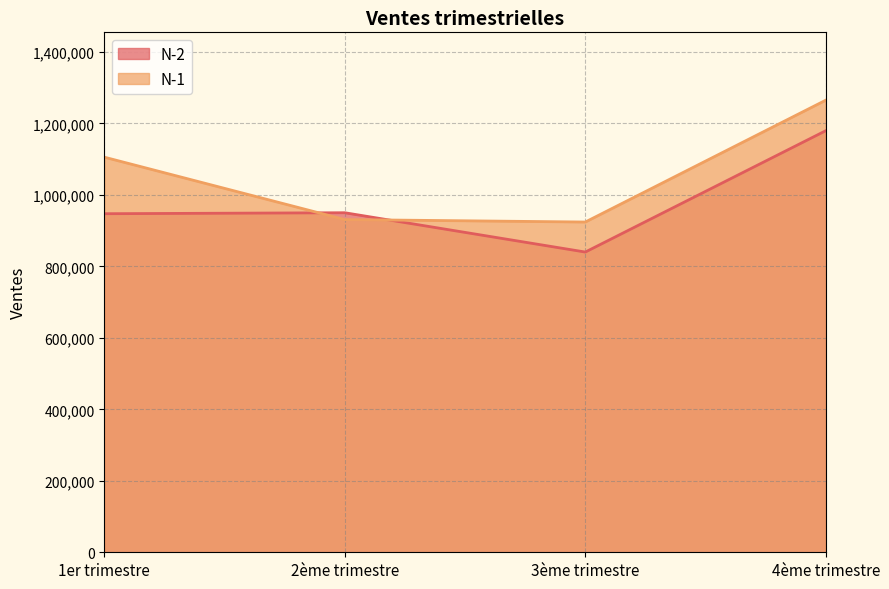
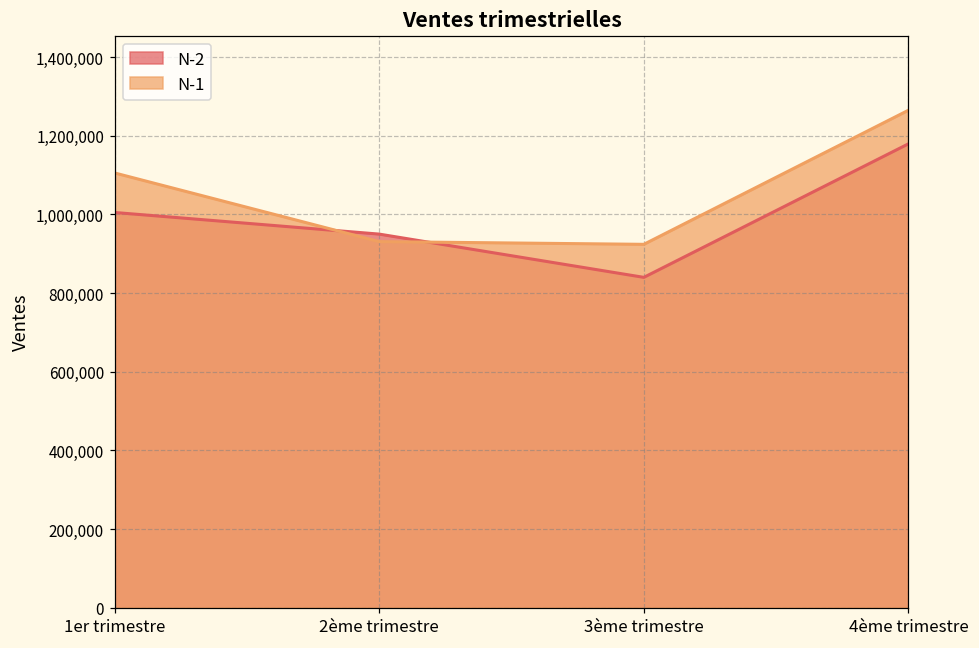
  {
    "N-2": {
-     "1er trimestre": "950,000",
+     "1er trimestre": "1,010,000",
      "2ème trimestre": "950,000",
      "3ème trimestre": "840,000",
      "4ème trimestre": "1,180,000"
    },
    "N-1": {
      "1er trimestre": "1,110,000",
      "2ème trimestre": "930,000",
      "3ème trimestre": "920,000",
      "4ème trimestre": "1,270,000"
    }
  }
